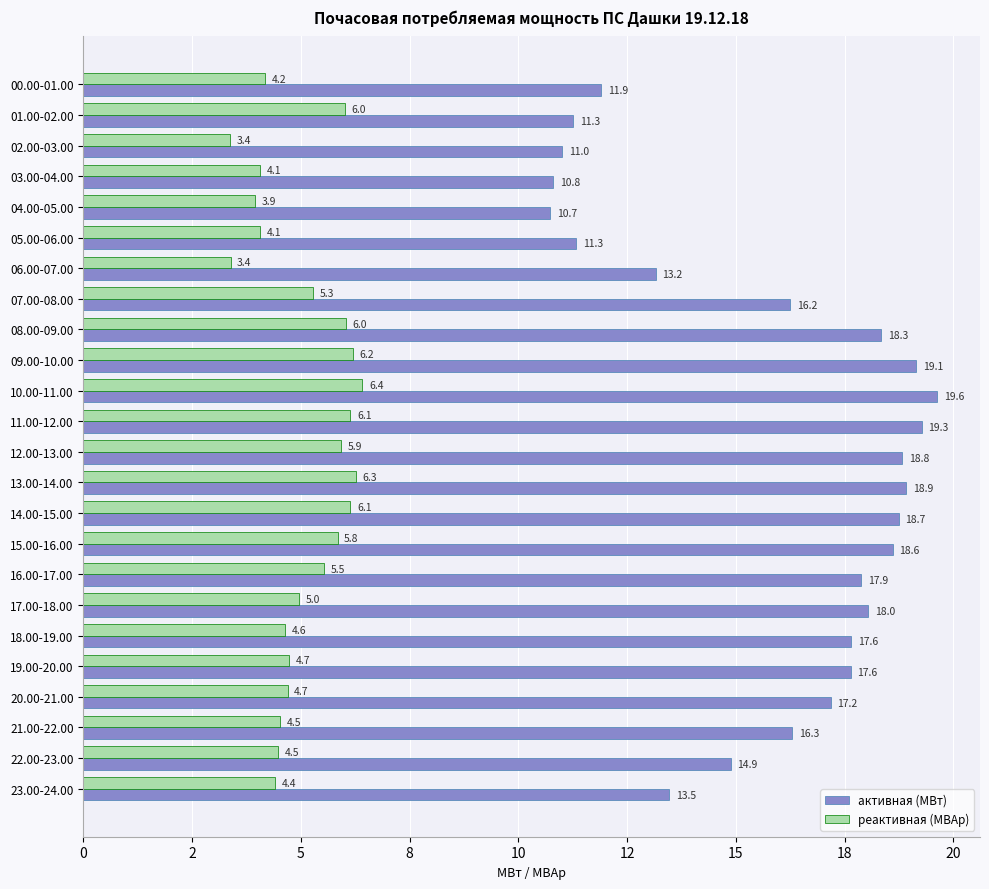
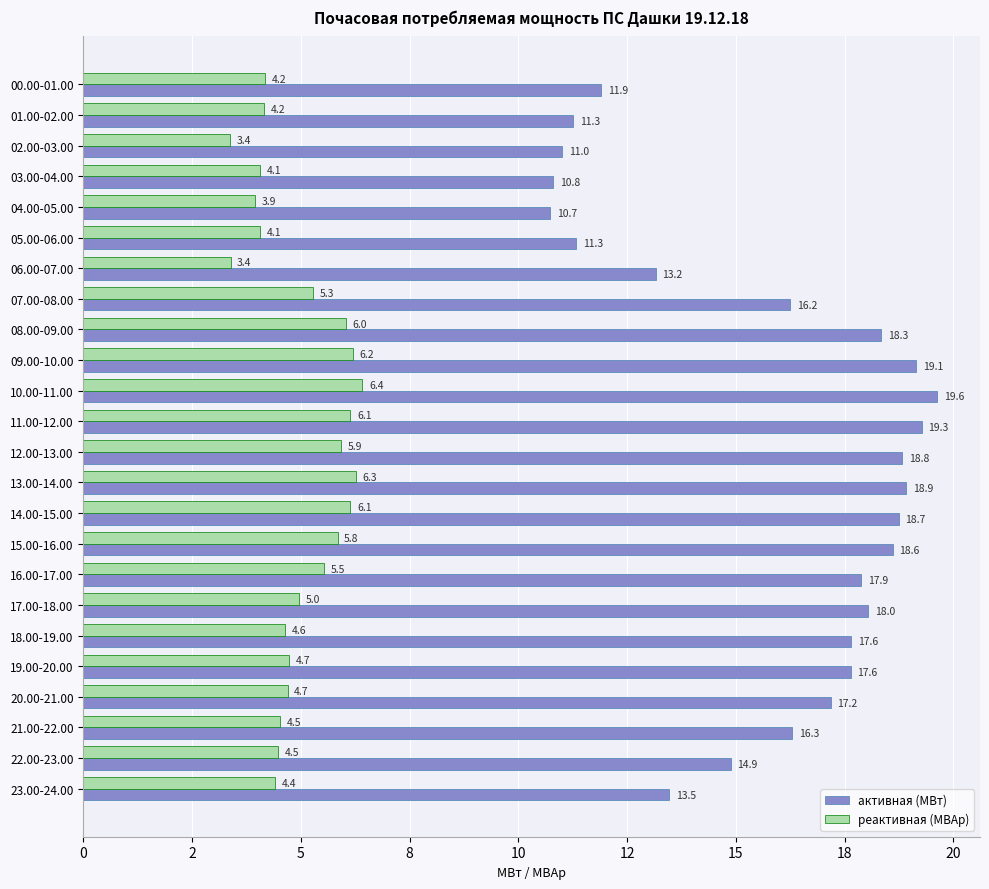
  {
    "активная (МВт)": {
      "00.00-01.00": 11.9,
      "01.00-02.00": 11.3,
      "02.00-03.00": 11.0,
      "03.00-04.00": 10.8,
      "04.00-05.00": 10.7,
      "05.00-06.00": 11.3,
      "06.00-07.00": 13.2,
      "07.00-08.00": 16.2,
      "08.00-09.00": 18.3,
      "09.00-10.00": 19.1,
      "10.00-11.00": 19.6,
      "11.00-12.00": 19.3,
      "12.00-13.00": 18.8,
      "13.00-14.00": 18.9,
      "14.00-15.00": 18.7,
      "15.00-16.00": 18.6,
      "16.00-17.00": 17.9,
      "17.00-18.00": 18.0,
      "18.00-19.00": 17.6,
      "19.00-20.00": 17.6,
      "20.00-21.00": 17.2,
      "21.00-22.00": 16.3,
      "22.00-23.00": 14.9,
      "23.00-24.00": 13.5
    },
    "реактивная (МВАр)": {
      "00.00-01.00": 4.2,
-     "01.00-02.00": 6.0,
+     "01.00-02.00": 4.2,
      "02.00-03.00": 3.4,
      "03.00-04.00": 4.1,
      "04.00-05.00": 3.9,
      "05.00-06.00": 4.1,
      "06.00-07.00": 3.4,
      "07.00-08.00": 5.3,
      "08.00-09.00": 6.0,
      "09.00-10.00": 6.2,
      "10.00-11.00": 6.4,
      "11.00-12.00": 6.1,
      "12.00-13.00": 5.9,
      "13.00-14.00": 6.3,
      "14.00-15.00": 6.1,
      "15.00-16.00": 5.8,
      "16.00-17.00": 5.5,
      "17.00-18.00": 5.0,
      "18.00-19.00": 4.6,
      "19.00-20.00": 4.7,
      "20.00-21.00": 4.7,
      "21.00-22.00": 4.5,
      "22.00-23.00": 4.5,
      "23.00-24.00": 4.4
    }
  }
